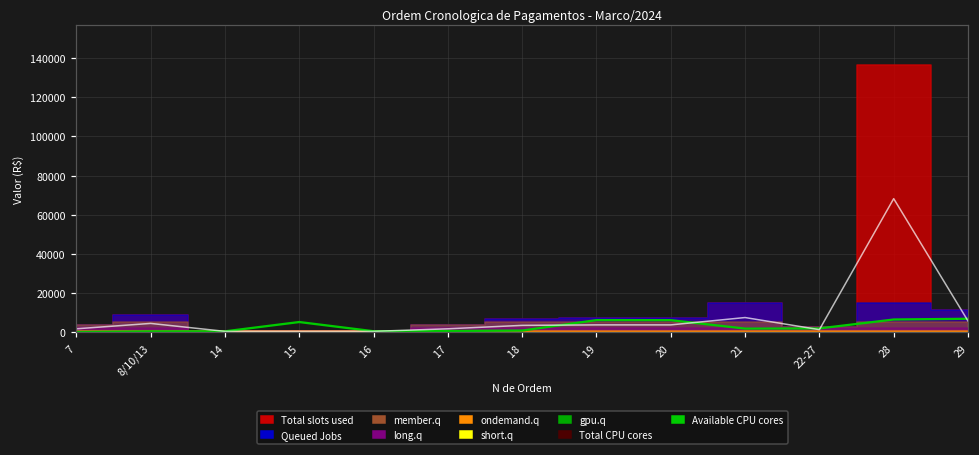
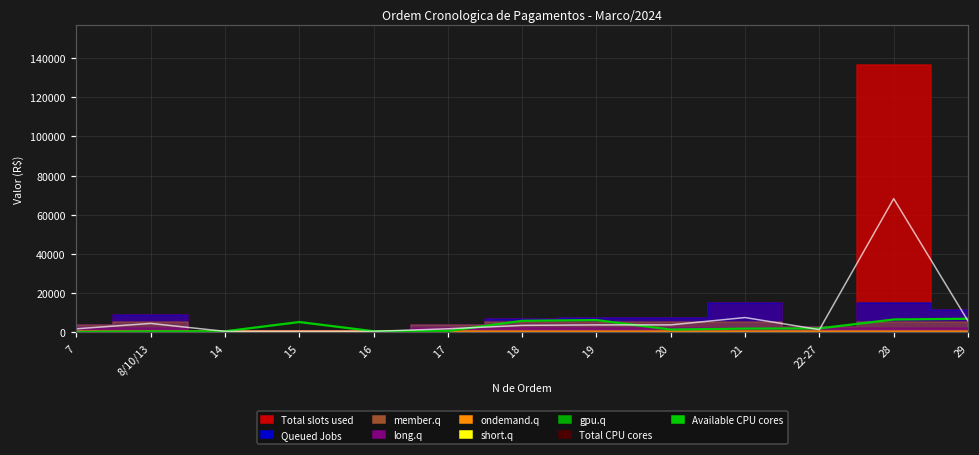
  {
    "Available CPU cores": {
      "8/10/13": 0,
      "15": 5000,
-     "18": 1000,
+     "18": 6000,
      "19": 6000,
-     "20": 6000,
+     "20": 1000,
      "21": 2000,
      "28": 6000
    }
  }
